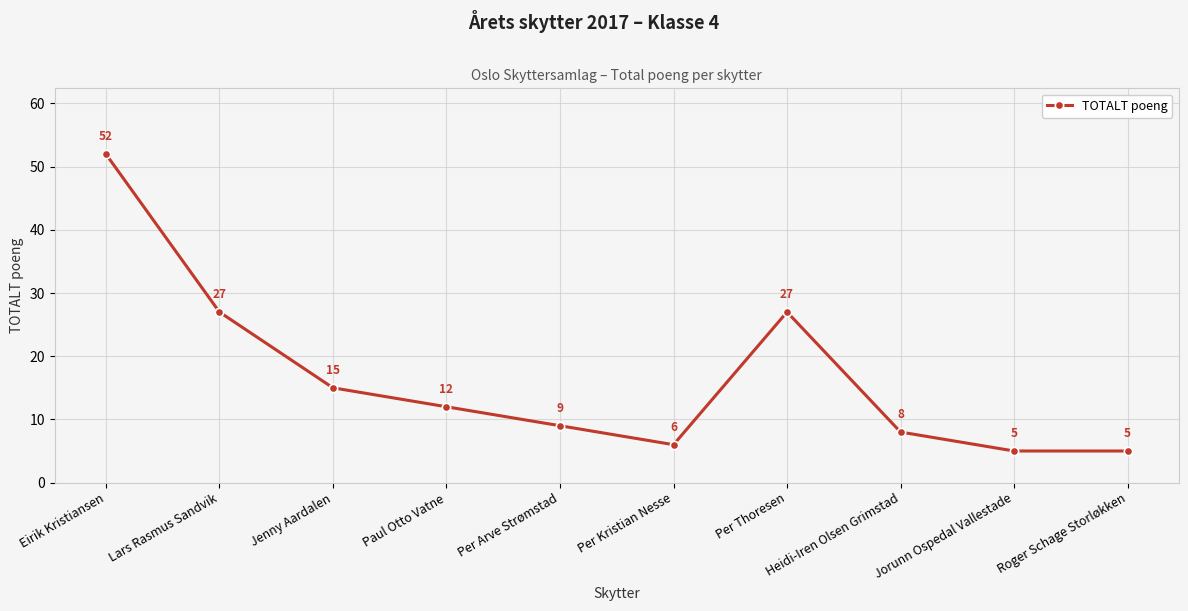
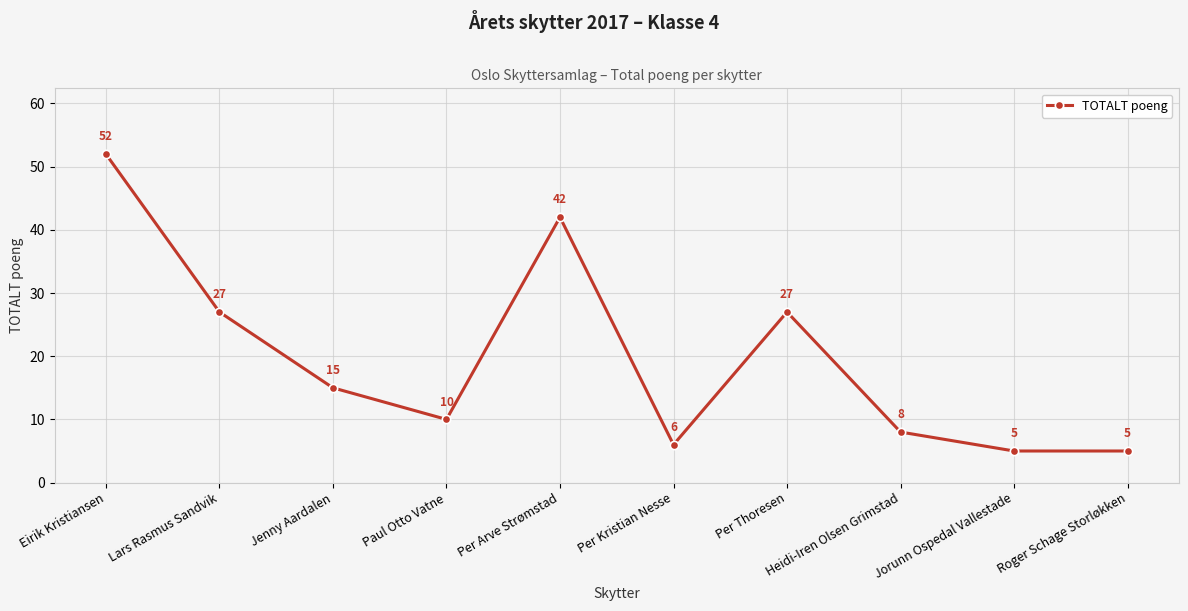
  {
    "Eirik Kristiansen": 52,
    "Lars Rasmus Sandvik": 27,
    "Jenny Aardalen": 15,
-   "Paul Otto Vatne": 12,
-   "Per Arve Strømstad": 9,
+   "Paul Otto Vatne": 10,
+   "Per Arve Strømstad": 42,
    "Per Kristian Nesse": 6,
    "Per Thoresen": 27,
    "Heidi-Iren Olsen Grimstad": 8,
    "Jorunn Ospedal Vallestade": 5,
    "Roger Schage Storløkken": 5
  }
